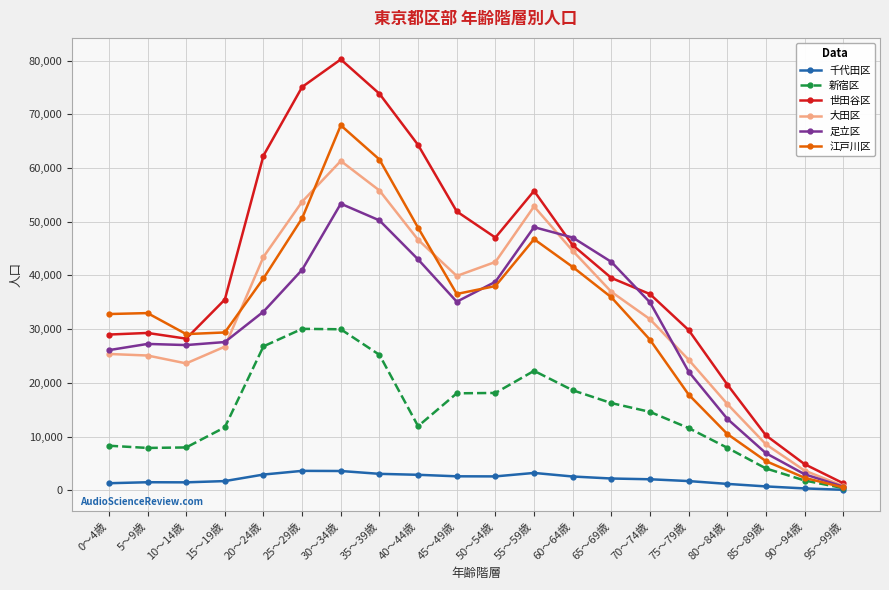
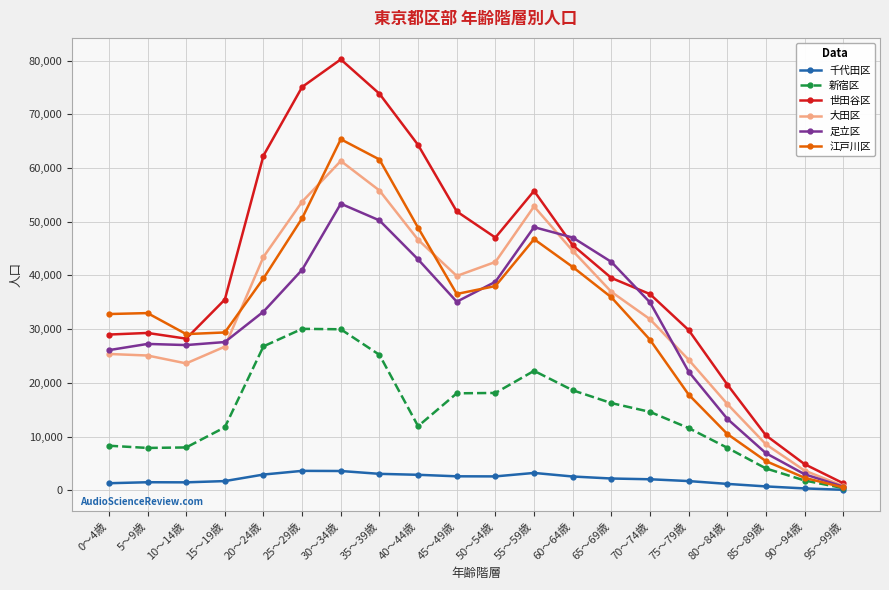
  {
    "千代田区": {
      "0～4歳": "1,000",
      "5～9歳": "2,000",
      "10～14歳": "1,000",
      "15～19歳": "2,000",
      "20～24歳": "3,000",
      "25～29歳": "4,000",
      "30～34歳": "4,000",
      "35～39歳": "3,000",
      "40～44歳": "3,000",
      "45～49歳": "3,000",
      "50～54歳": "3,000",
      "55～59歳": "3,000",
      "60～64歳": "3,000",
      "65～69歳": "2,000",
      "70～74歳": "2,000",
      "75～79歳": "2,000",
      "80～84歳": "1,000",
      "85～89歳": "1,000",
      "90～94歳": "0"
    },
    "新宿区": {
      "0～4歳": "8,000",
      "5～9歳": "8,000",
      "10～14歳": "8,000",
      "15～19歳": "12,000",
      "20～24歳": "27,000",
      "25～29歳": "30,000",
      "30～34歳": "30,000",
      "35～39歳": "25,000",
      "40～44歳": "12,000",
      "45～49歳": "18,000",
      "50～54歳": "18,000",
      "55～59歳": "22,000",
      "60～64歳": "19,000",
      "65～69歳": "16,000",
      "70～74歳": "15,000",
      "75～79歳": "12,000",
      "80～84歳": "8,000",
      "85～89歳": "4,000",
      "90～94歳": "2,000"
    },
    "世田谷区": {
      "0～4歳": "29,000",
      "5～9歳": "29,000",
      "10～14歳": "28,000",
      "15～19歳": "36,000",
      "20～24歳": "62,000",
      "25～29歳": "75,000",
      "30～34歳": "80,000",
      "35～39歳": "74,000",
      "40～44歳": "64,000",
      "45～49歳": "52,000",
      "50～54歳": "47,000",
      "55～59歳": "56,000",
      "60～64歳": "46,000",
      "65～69歳": "40,000",
      "70～74歳": "37,000",
      "75～79歳": "30,000",
      "80～84歳": "20,000",
      "85～89歳": "10,000",
      "90～94歳": "5,000",
      "95～99歳": "1,000"
    },
    "大田区": {
      "0～4歳": "25,000",
      "5～9歳": "25,000",
      "10～14歳": "24,000",
      "15～19歳": "27,000",
      "20～24歳": "43,000",
      "25～29歳": "54,000",
      "30～34歳": "61,000",
      "35～39歳": "56,000",
      "40～44歳": "47,000",
      "45～49歳": "40,000",
      "50～54歳": "43,000",
      "55～59歳": "53,000",
      "60～64歳": "45,000",
      "65～69歳": "37,000",
      "70～74歳": "32,000",
      "75～79歳": "24,000",
      "80～84歳": "16,000",
      "85～89歳": "9,000",
      "90～94歳": "4,000"
    },
    "足立区": {
      "0～4歳": "26,000",
      "5～9歳": "27,000",
      "10～14歳": "27,000",
      "15～19歳": "28,000",
      "20～24歳": "33,000",
      "25～29歳": "41,000",
      "30～34歳": "53,000",
      "35～39歳": "50,000",
      "40～44歳": "43,000",
      "45～49歳": "35,000",
      "50～54歳": "39,000",
      "55～59歳": "49,000",
      "60～64歳": "47,000",
      "65～69歳": "43,000",
      "70～74歳": "35,000",
      "75～79歳": "22,000",
      "80～84歳": "13,000",
      "85～89歳": "7,000",
      "90～94歳": "3,000"
    },
    "江戸川区": {
      "0～4歳": "33,000",
      "5～9歳": "33,000",
      "10～14歳": "29,000",
      "15～19歳": "29,000",
      "20～24歳": "39,000",
      "25～29歳": "51,000",
-     "30～34歳": "68,000",
+     "30～34歳": "65,000",
      "35～39歳": "62,000",
      "40～44歳": "49,000",
      "45～49歳": "37,000",
      "50～54歳": "38,000",
      "55～59歳": "47,000",
      "60～64歳": "42,000",
      "65～69歳": "36,000",
      "70～74歳": "28,000",
      "75～79歳": "18,000",
      "80～84歳": "10,000",
      "85～89歳": "5,000",
      "90～94歳": "2,000"
    }
  }
